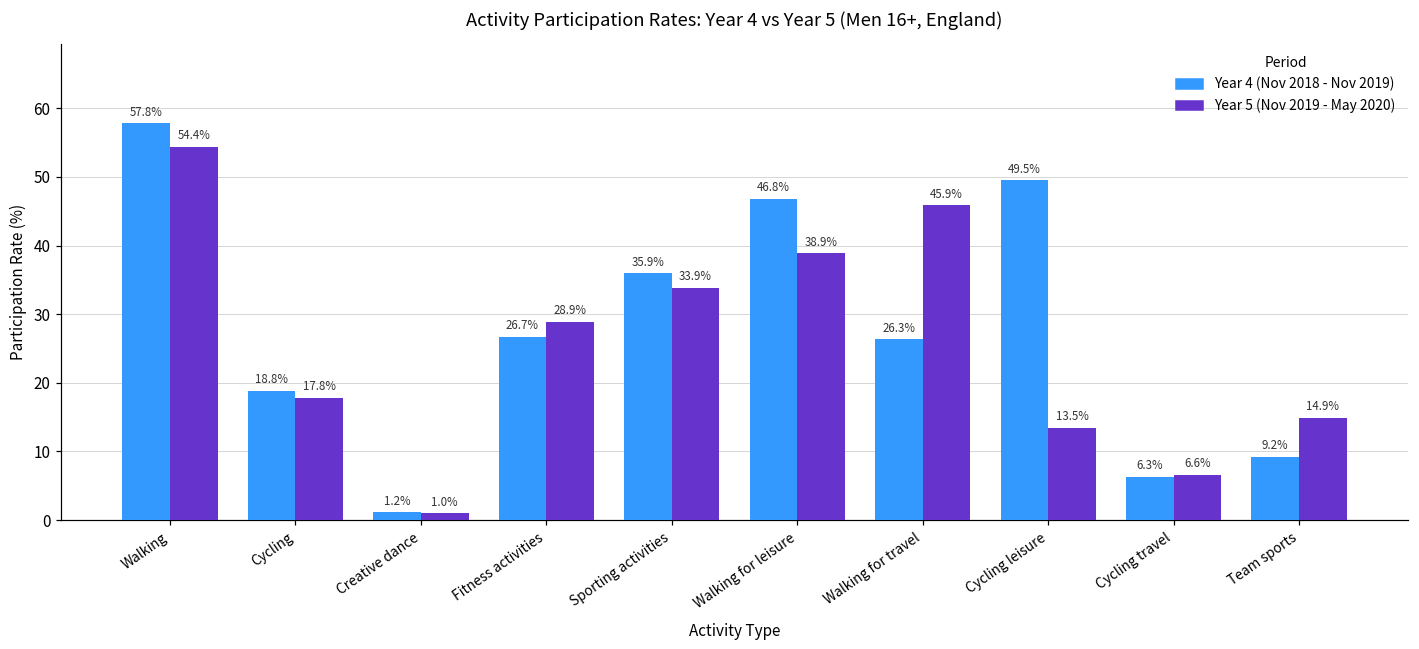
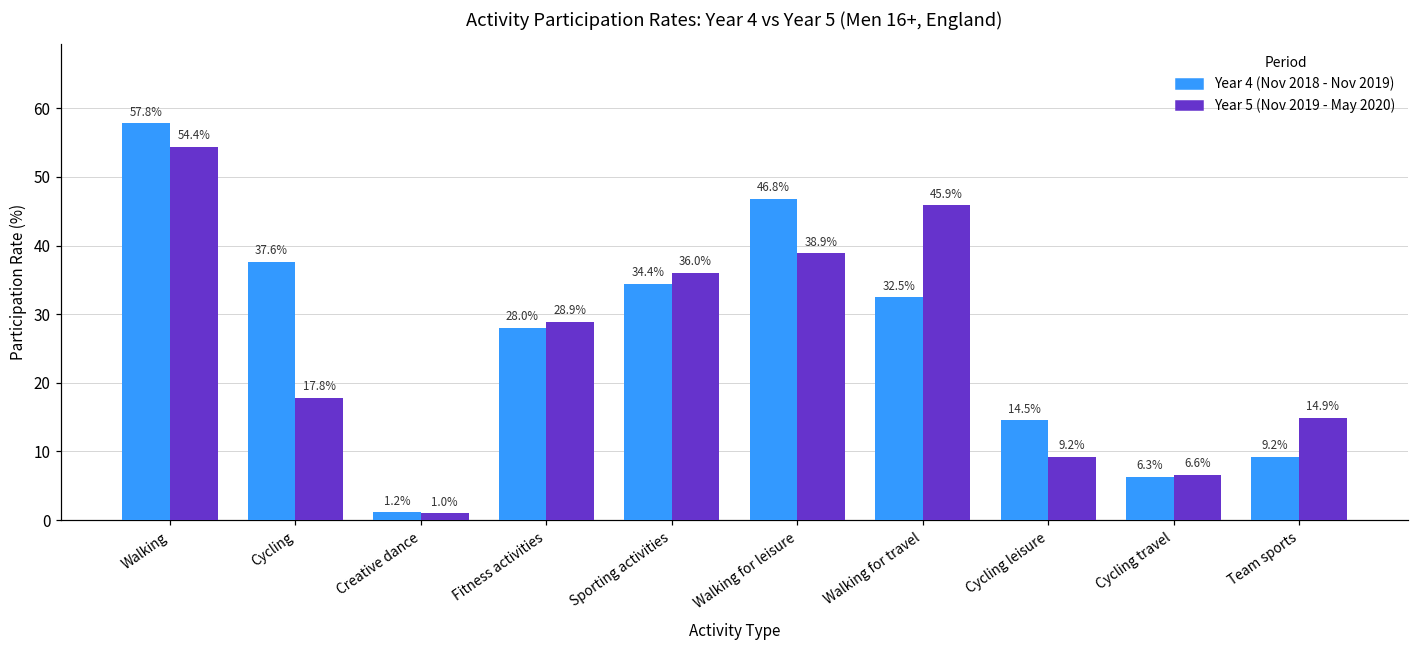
  {
    "Year 4 (Nov 2018 - Nov 2019)": {
      "Walking": "57.8%",
-     "Cycling": "18.8%",
+     "Cycling": "37.6%",
      "Creative dance": "1.2%",
-     "Fitness activities": "26.7%",
-     "Sporting activities": "35.9%",
+     "Fitness activities": "28.0%",
+     "Sporting activities": "34.4%",
      "Walking for leisure": "46.8%",
-     "Walking for travel": "26.3%",
-     "Cycling leisure": "49.5%",
+     "Walking for travel": "32.5%",
+     "Cycling leisure": "14.5%",
      "Cycling travel": "6.3%",
      "Team sports": "9.2%"
    },
    "Year 5 (Nov 2019 - May 2020)": {
      "Walking": "54.4%",
      "Cycling": "17.8%",
      "Creative dance": "1.0%",
      "Fitness activities": "28.9%",
-     "Sporting activities": "33.9%",
+     "Sporting activities": "36.0%",
      "Walking for leisure": "38.9%",
      "Walking for travel": "45.9%",
-     "Cycling leisure": "13.5%",
+     "Cycling leisure": "9.2%",
      "Cycling travel": "6.6%",
      "Team sports": "14.9%"
    }
  }
